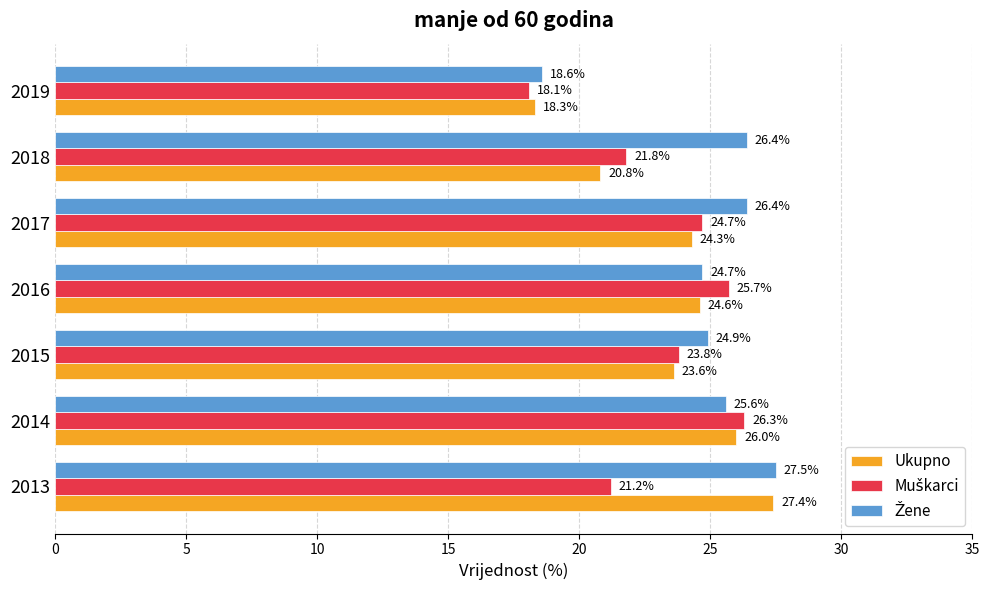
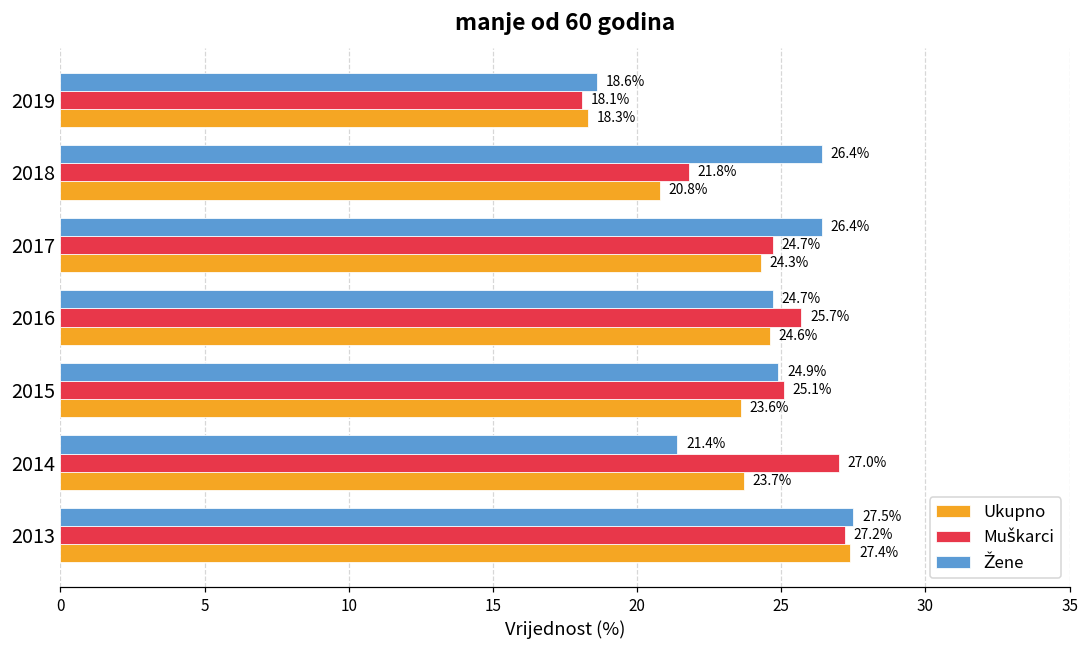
  {
    "Ukupno": {
      "2019": "18.3%",
      "2018": "20.8%",
      "2017": "24.3%",
      "2016": "24.6%",
      "2015": "23.6%",
-     "2014": "26.0%",
+     "2014": "23.7%",
      "2013": "27.4%"
    },
    "Muškarci": {
      "2019": "18.1%",
      "2018": "21.8%",
      "2017": "24.7%",
      "2016": "25.7%",
-     "2015": "23.8%",
-     "2014": "26.3%",
-     "2013": "21.2%"
+     "2015": "25.1%",
+     "2014": "27.0%",
+     "2013": "27.2%"
    },
    "Žene": {
      "2019": "18.6%",
      "2018": "26.4%",
      "2017": "26.4%",
      "2016": "24.7%",
      "2015": "24.9%",
-     "2014": "25.6%",
+     "2014": "21.4%",
      "2013": "27.5%"
    }
  }
